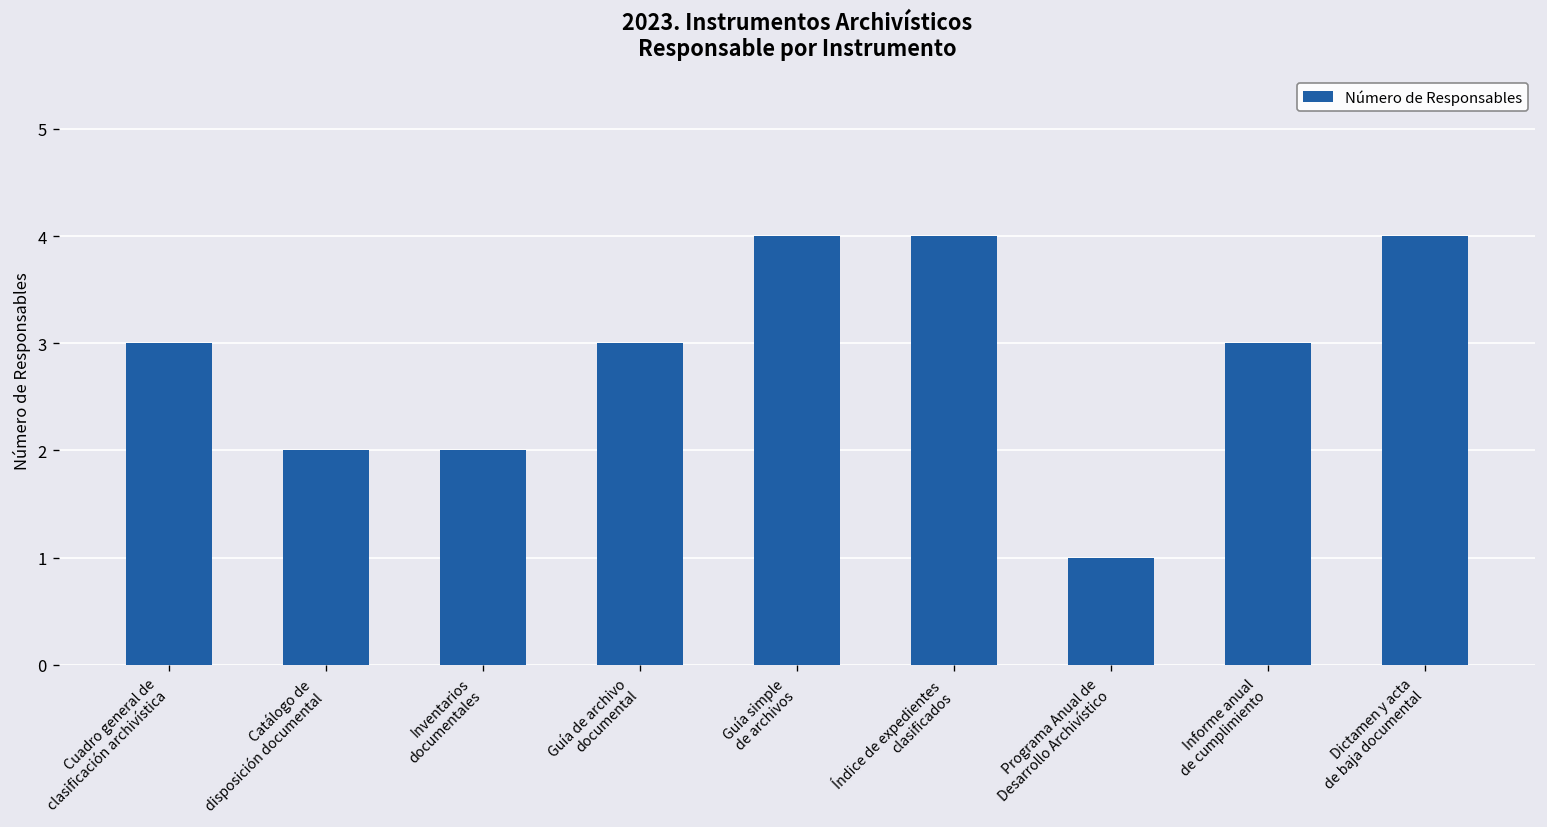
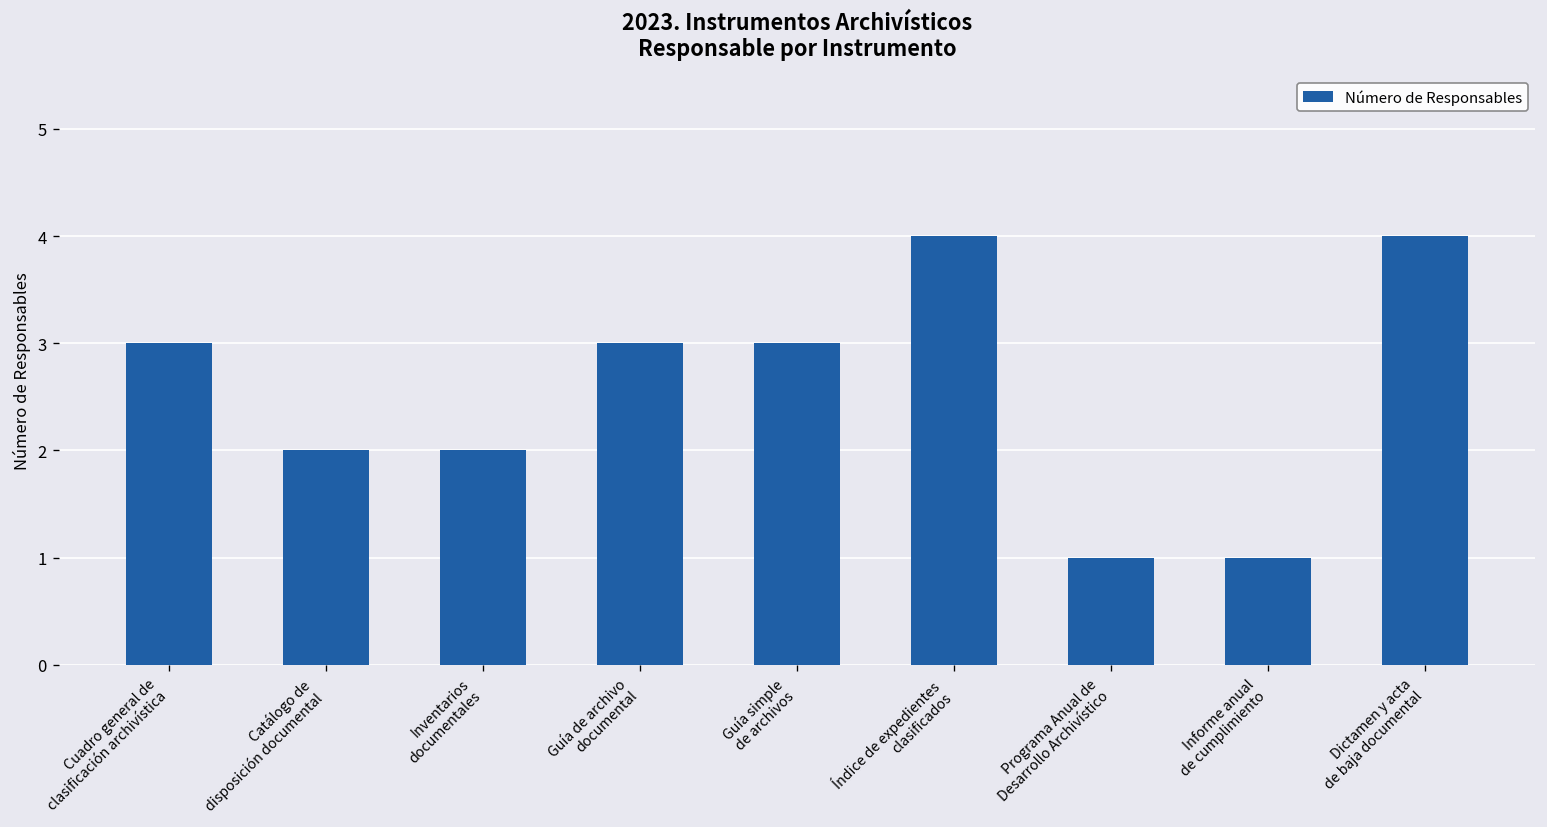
  {
    "Cuadro general de clasificación archivística": 3,
    "Catálogo de disposición documental": 2,
    "Inventarios documentales": 2,
    "Guía de archivo documental": 3,
-   "Guía simple de archivos": 4,
+   "Guía simple de archivos": 3,
    "Índice de expedientes clasificados": 4,
    "Programa Anual de Desarrollo Archivístico": 1,
-   "Informe anual de cumplimiento": 3,
+   "Informe anual de cumplimiento": 1,
    "Dictamen y acta de baja documental": 4
  }
